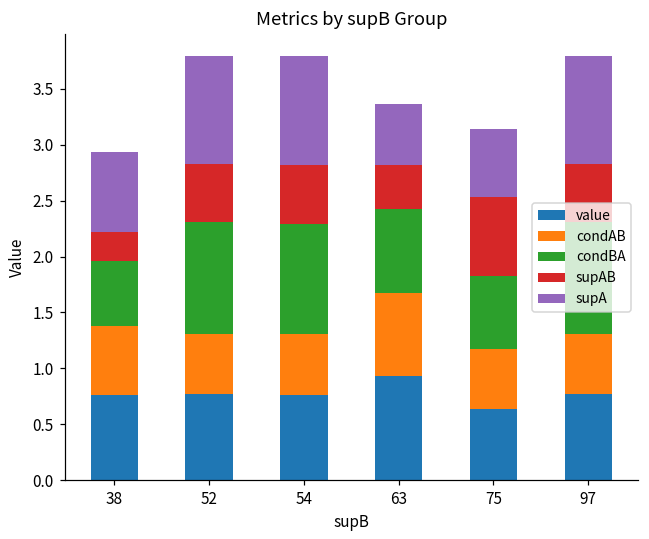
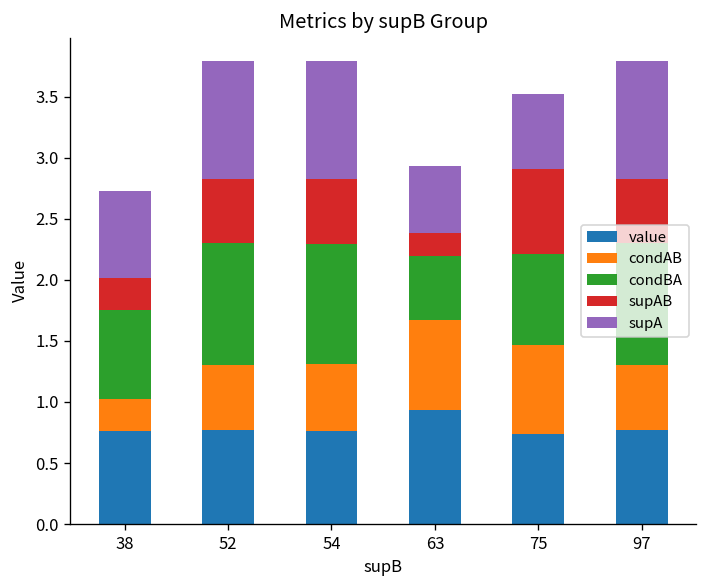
  {
    "value": {
      "38": 0.76,
      "52": 0.77,
      "54": 0.76,
      "63": 0.94,
-     "75": 0.64,
+     "75": 0.74,
      "97": 0.77
    },
    "condAB": {
-     "38": 0.61,
+     "38": 0.26,
      "52": 0.54,
      "54": 0.55,
      "63": 0.74,
-     "75": 0.53,
+     "75": 0.73,
      "97": 0.54
    },
    "condBA": {
-     "38": 0.59,
+     "38": 0.73,
      "52": 1.00,
      "54": 0.98,
-     "63": 0.75,
-     "75": 0.66
+     "63": 0.52,
+     "75": 0.74
    },
    "supAB": {
      "38": 0.26,
      "52": 0.52,
      "54": 0.53,
-     "63": 0.39,
+     "63": 0.19,
      "75": 0.70,
      "97": 0.52
    },
    "supA": {
      "38": 0.71,
      "52": 0.97,
      "54": 0.97,
      "63": 0.55,
      "75": 0.61,
      "97": 0.97
    }
  }
